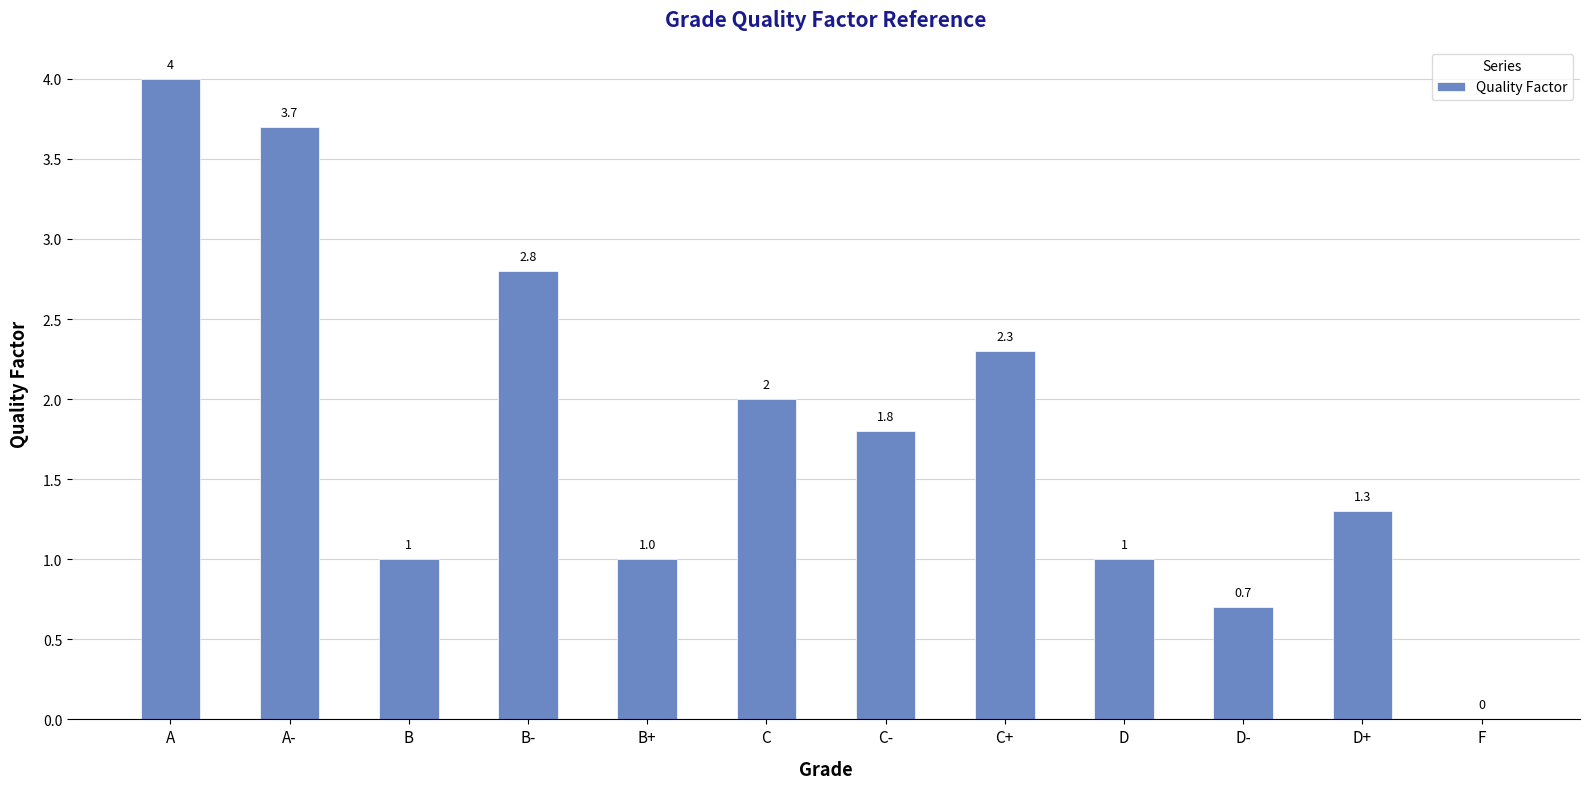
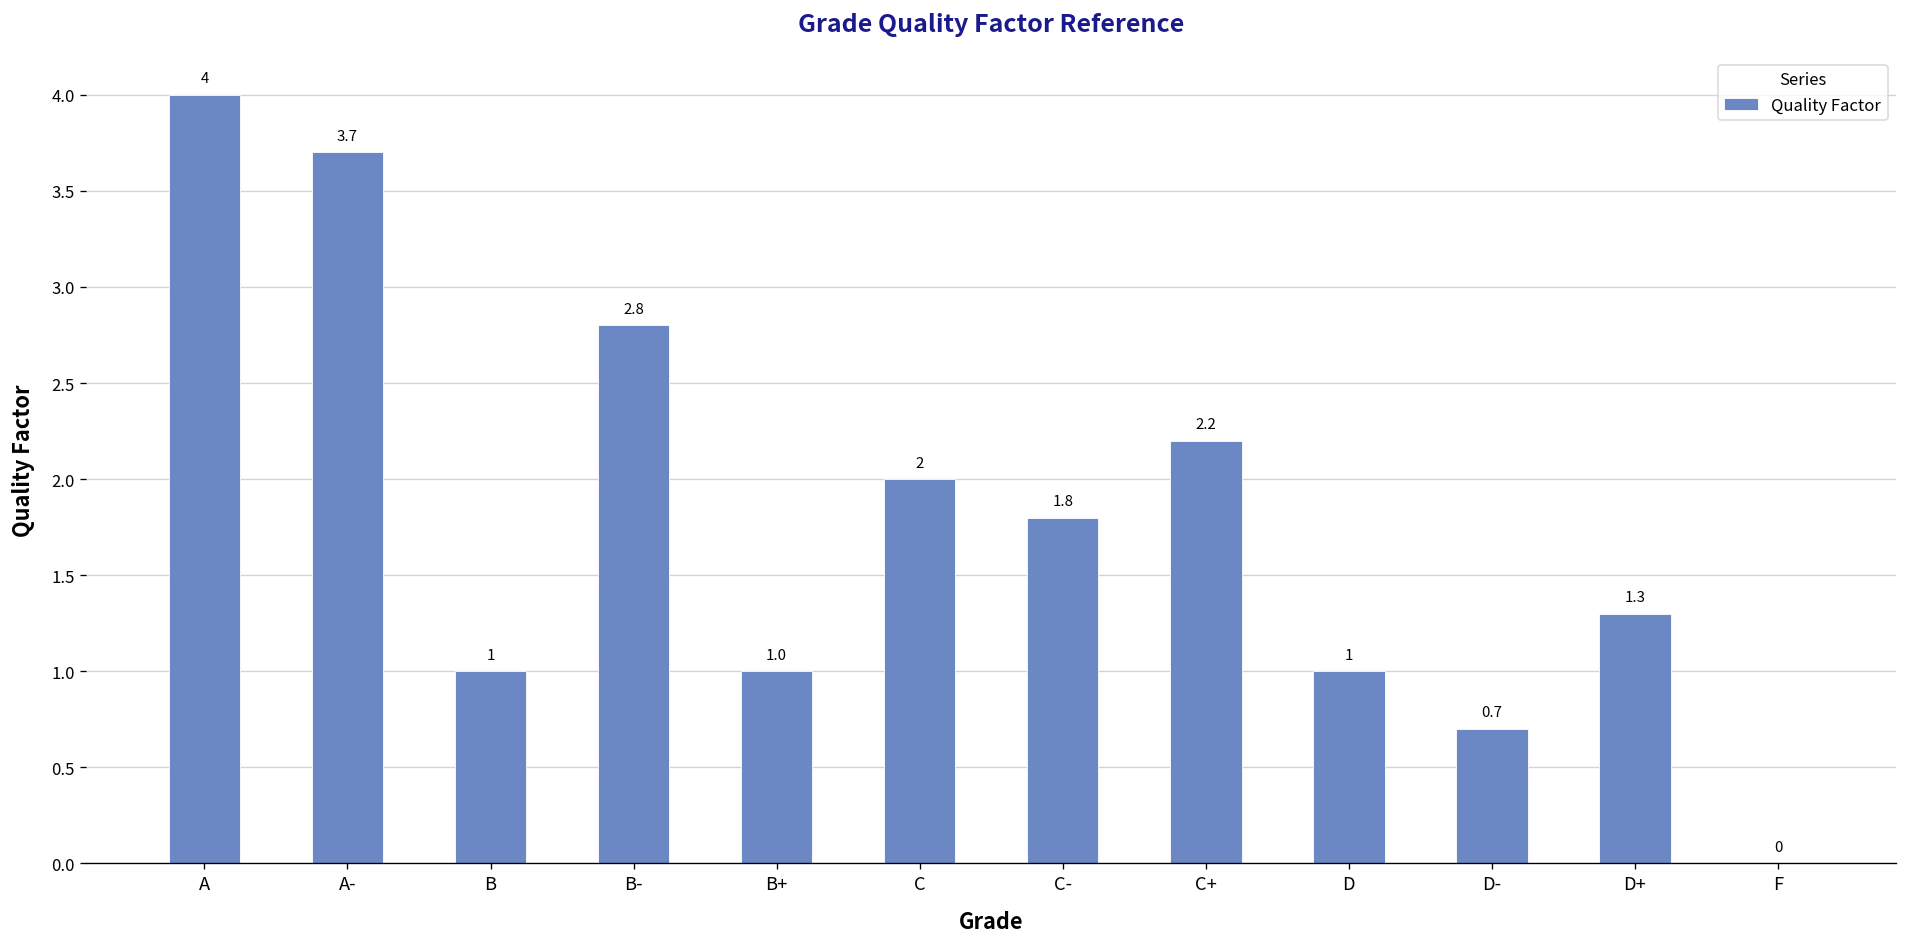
  {
    "A": 4,
    "A-": 3.7,
    "B": 1,
    "B-": 2.8,
    "B+": 1.0,
    "C": 2,
    "C-": 1.8,
-   "C+": 2.3,
+   "C+": 2.2,
    "D": 1,
    "D-": 0.7,
    "D+": 1.3,
    "F": 0
  }
